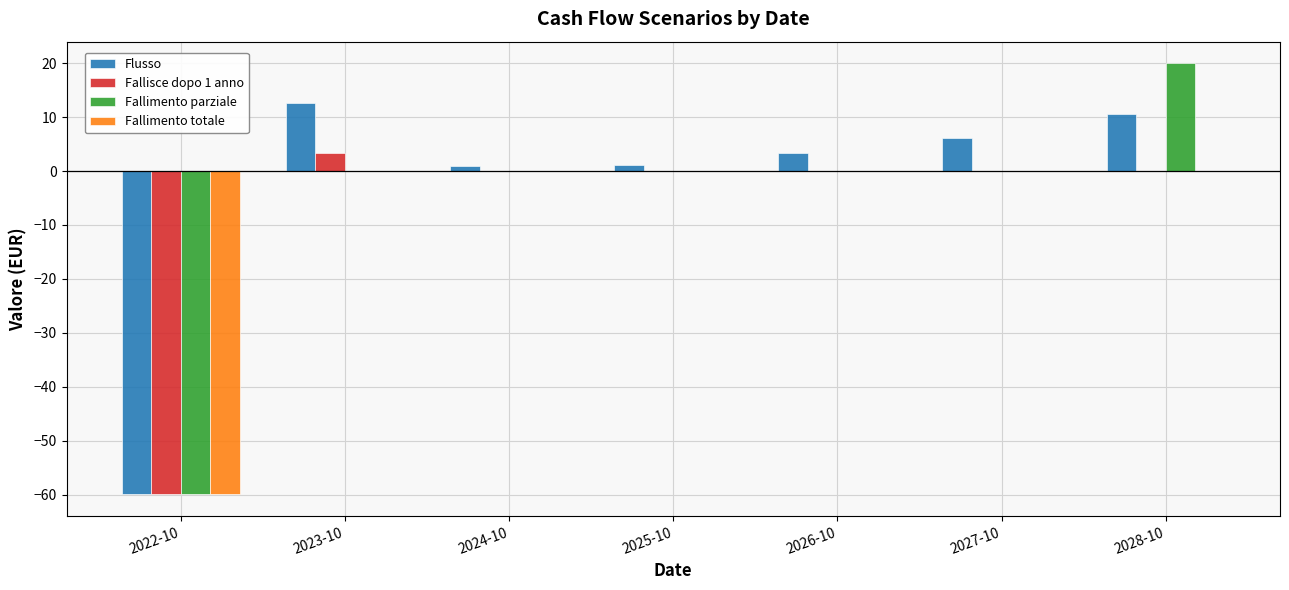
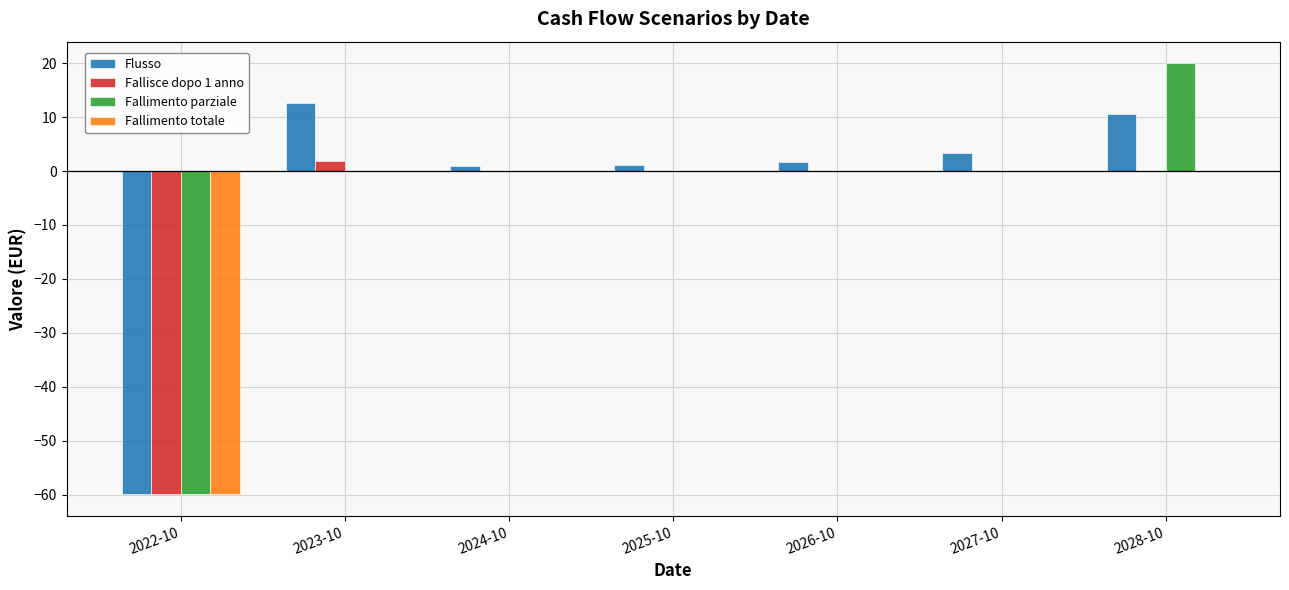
  {
    "Flusso": {
      "2022-10": -60,
      "2023-10": 13,
      "2024-10": 1,
      "2025-10": 1,
-     "2026-10": 3,
-     "2027-10": 6,
+     "2026-10": 2,
+     "2027-10": 3,
      "2028-10": 11
    },
    "Fallisce dopo 1 anno": {
      "2022-10": -60,
-     "2023-10": 3,
+     "2023-10": 2,
      "2024-10": 0,
      "2025-10": 0,
      "2026-10": 0,
      "2027-10": 0,
      "2028-10": 0
    },
    "Fallimento parziale": {
      "2022-10": -60,
      "2023-10": 0,
      "2024-10": 0,
      "2025-10": 0,
      "2026-10": 0,
      "2027-10": 0,
      "2028-10": 20
    },
    "Fallimento totale": {
      "2022-10": -60,
      "2023-10": 0,
      "2024-10": 0,
      "2025-10": 0,
      "2026-10": 0,
      "2027-10": 0,
      "2028-10": 0
    }
  }
